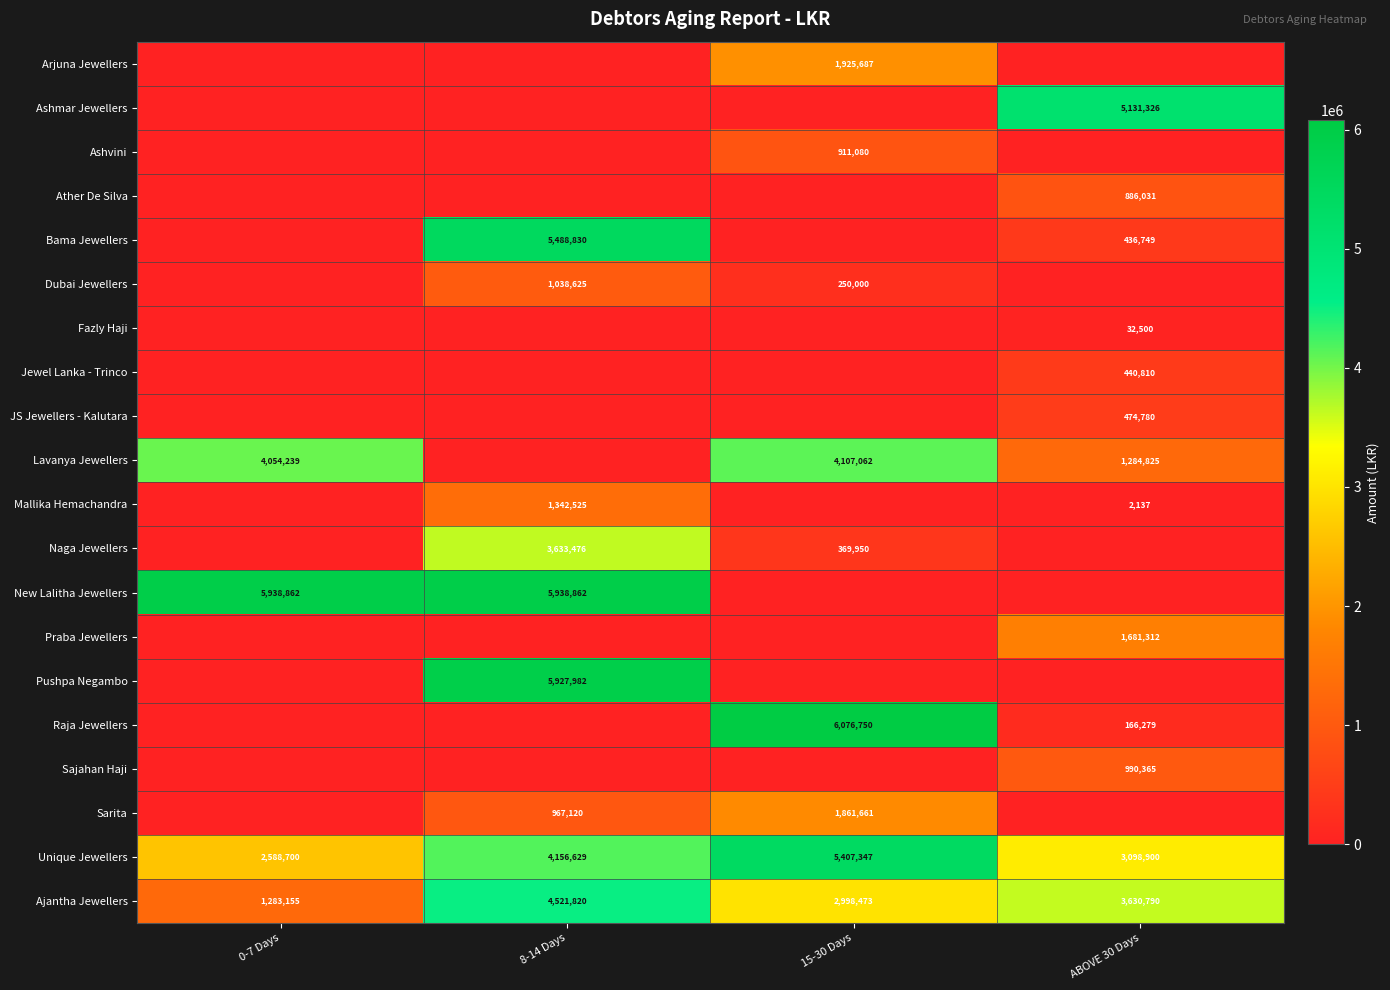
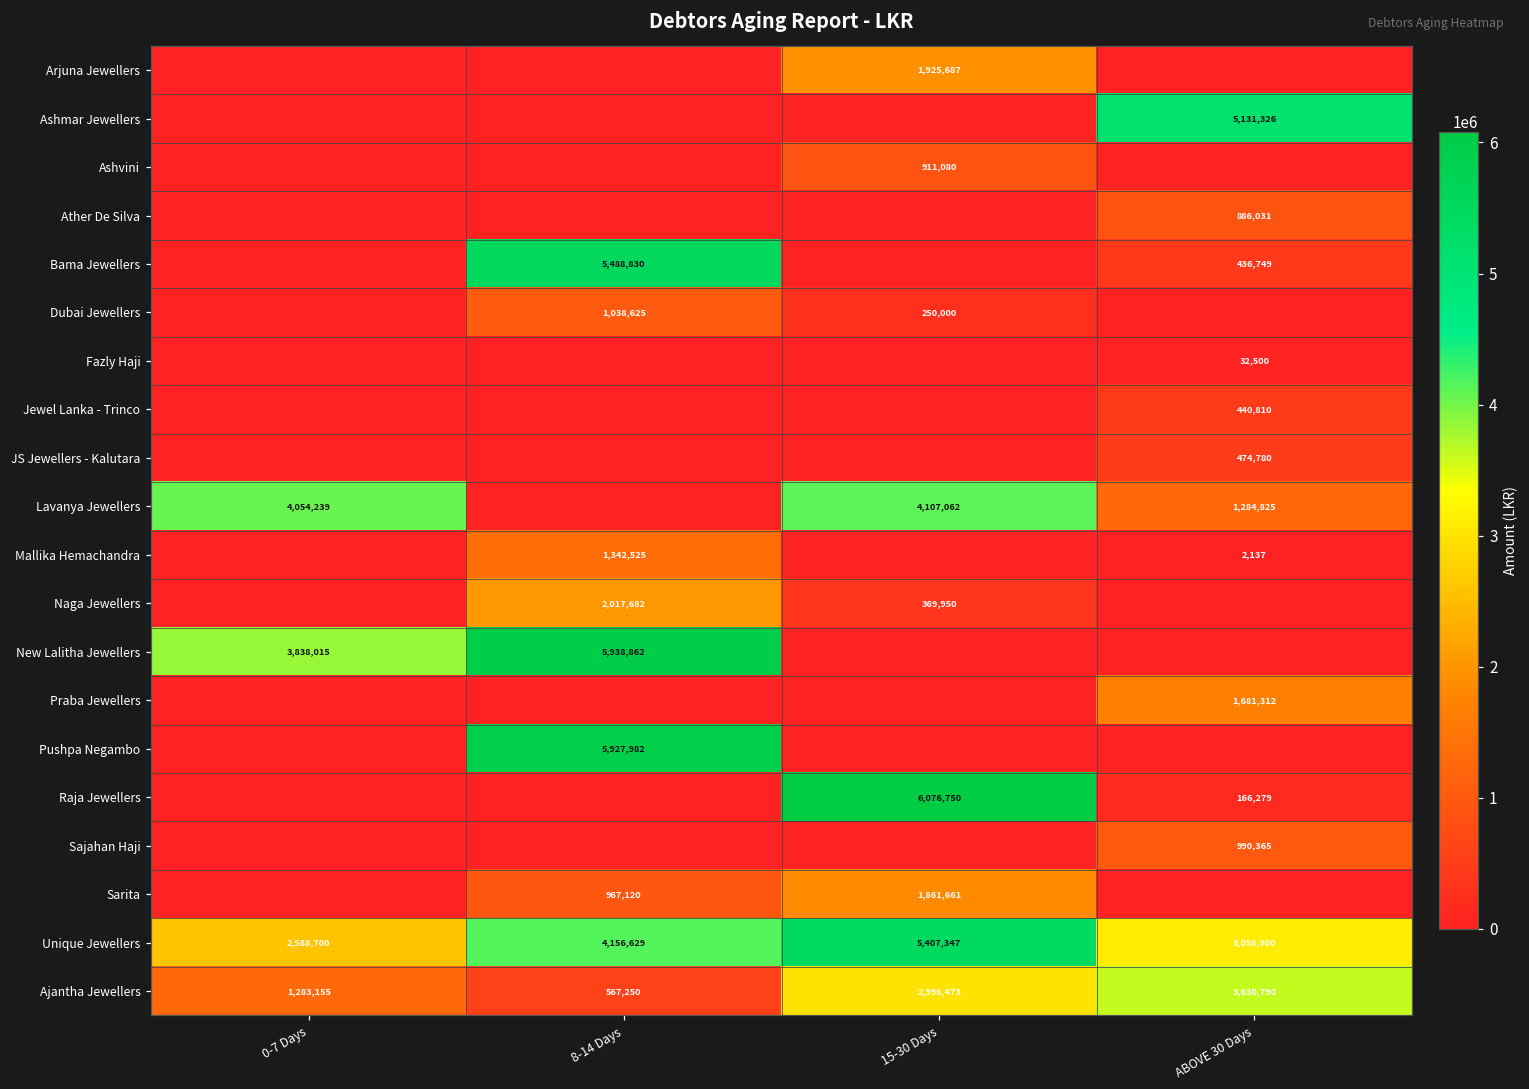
  {
    "Arjuna Jewellers": {
      "15-30 Days": "1,925,687"
    },
    "Ashmar Jewellers": {
      "ABOVE 30 Days": "5,131,326"
    },
    "Ashvini": {
      "15-30 Days": "911,080"
    },
    "Ather De Silva": {
      "ABOVE 30 Days": "886,031"
    },
    "Bama Jewellers": {
      "8-14 Days": "5,488,830",
      "ABOVE 30 Days": "436,749"
    },
    "Dubai Jewellers": {
      "8-14 Days": "1,038,625",
      "15-30 Days": "250,000"
    },
    "Fazly Haji": {
      "ABOVE 30 Days": "32,500"
    },
    "Jewel Lanka - Trinco": {
      "ABOVE 30 Days": "440,810"
    },
    "JS Jewellers - Kalutara": {
      "ABOVE 30 Days": "474,780"
    },
    "Lavanya Jewellers": {
      "0-7 Days": "4,054,239",
      "15-30 Days": "4,107,062",
      "ABOVE 30 Days": "1,284,825"
    },
    "Mallika Hemachandra": {
      "8-14 Days": "1,342,525",
      "ABOVE 30 Days": "2,137"
    },
    "Naga Jewellers": {
-     "8-14 Days": "3,633,476",
+     "8-14 Days": "2,017,682",
      "15-30 Days": "369,950"
    },
    "New Lalitha Jewellers": {
-     "0-7 Days": "5,938,862",
+     "0-7 Days": "3,838,015",
      "8-14 Days": "5,938,862"
    },
    "Praba Jewellers": {
      "ABOVE 30 Days": "1,681,312"
    },
    "Pushpa Negambo": {
      "8-14 Days": "5,927,982"
    },
    "Raja Jewellers": {
      "15-30 Days": "6,076,750",
      "ABOVE 30 Days": "166,279"
    },
    "Sajahan Haji": {
      "ABOVE 30 Days": "990,365"
    },
    "Sarita": {
      "8-14 Days": "967,120",
      "15-30 Days": "1,861,661"
    },
    "Unique Jewellers": {
      "0-7 Days": "2,588,700",
      "8-14 Days": "4,156,629",
      "15-30 Days": "5,407,347",
      "ABOVE 30 Days": "3,098,900"
    },
    "Ajantha Jewellers": {
      "0-7 Days": "1,283,155",
-     "8-14 Days": "4,521,820",
+     "8-14 Days": "567,250",
      "15-30 Days": "2,998,473",
      "ABOVE 30 Days": "3,630,790"
    }
  }
